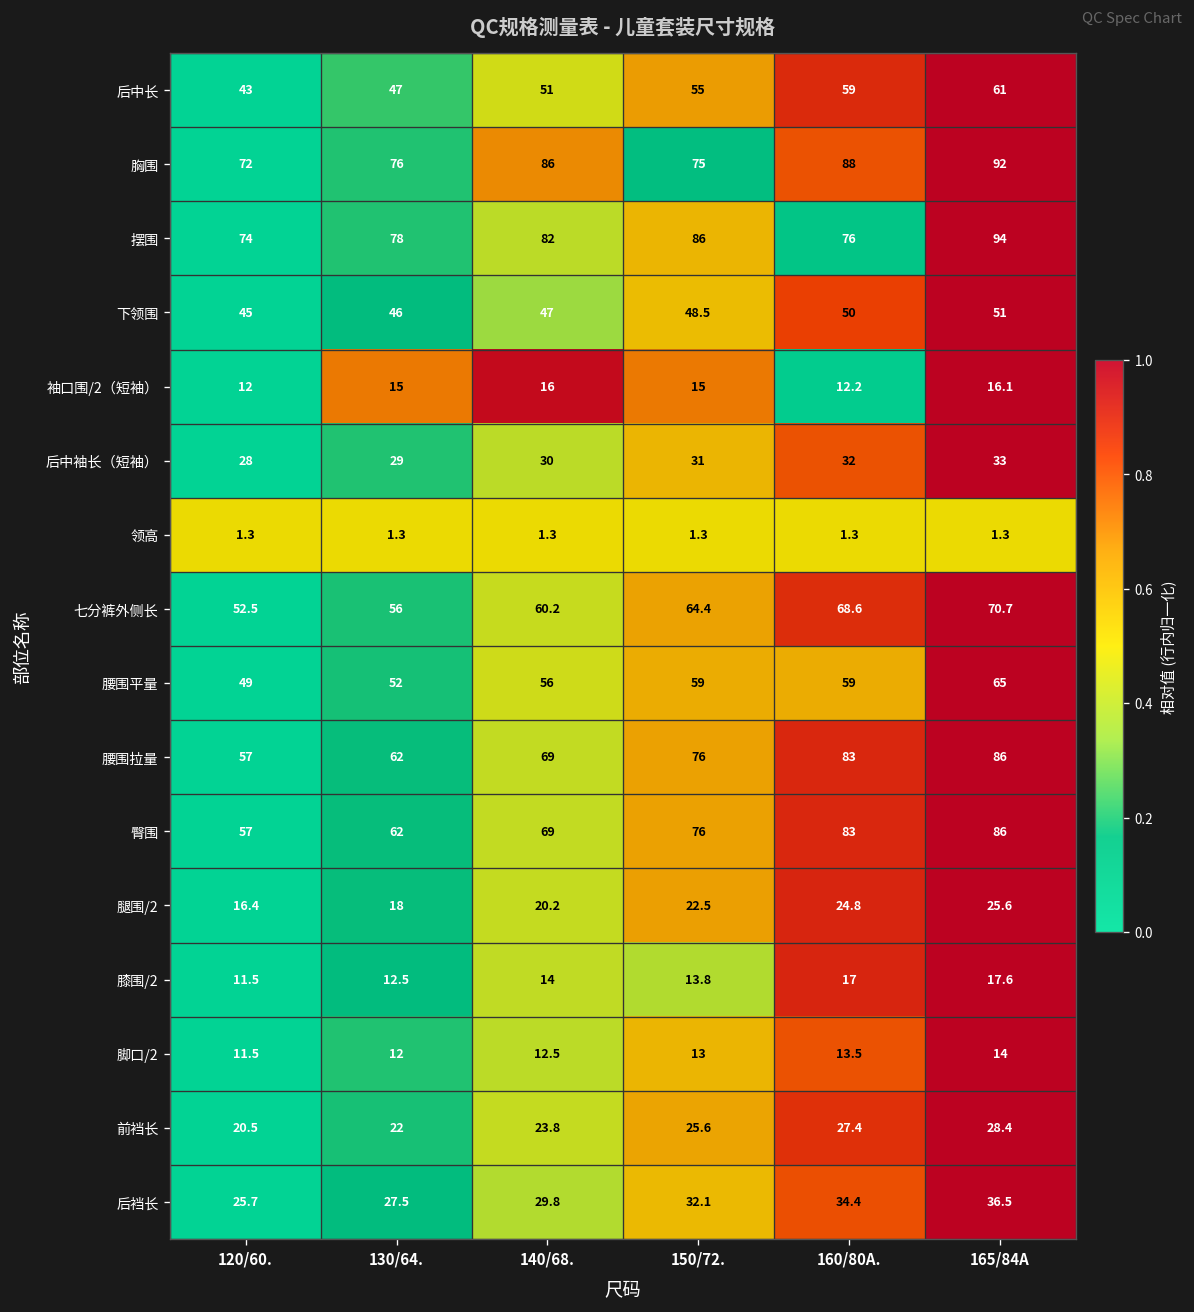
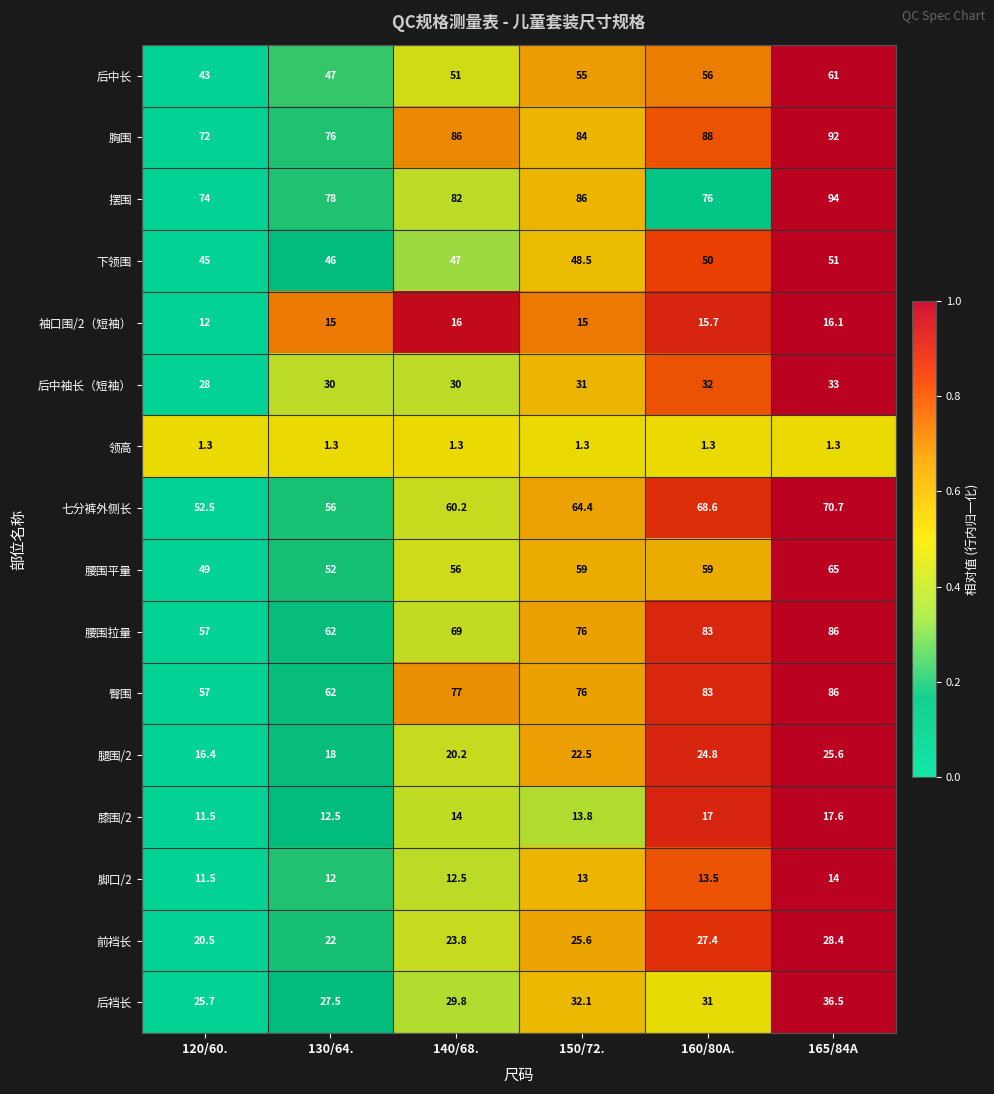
  {
    "后中长": {
      "120/60.": 43,
      "130/64.": 47,
      "140/68.": 51,
      "150/72.": 55,
-     "160/80A.": 59,
+     "160/80A.": 56,
      "165/84A": 61
    },
    "胸围": {
      "120/60.": 72,
      "130/64.": 76,
      "140/68.": 86,
-     "150/72.": 75,
+     "150/72.": 84,
      "160/80A.": 88,
      "165/84A": 92
    },
    "摆围": {
      "120/60.": 74,
      "130/64.": 78,
      "140/68.": 82,
      "150/72.": 86,
      "160/80A.": 76,
      "165/84A": 94
    },
    "下领围": {
      "120/60.": 45,
      "130/64.": 46,
      "140/68.": 47,
      "150/72.": 48.5,
      "160/80A.": 50,
      "165/84A": 51
    },
    "袖口围/2（短袖）": {
      "120/60.": 12,
      "130/64.": 15,
      "140/68.": 16,
      "150/72.": 15,
-     "160/80A.": 12.2,
+     "160/80A.": 15.7,
      "165/84A": 16.1
    },
    "后中袖长（短袖）": {
      "120/60.": 28,
-     "130/64.": 29,
+     "130/64.": 30,
      "140/68.": 30,
      "150/72.": 31,
      "160/80A.": 32,
      "165/84A": 33
    },
    "领高": {
      "120/60.": 1.3,
      "130/64.": 1.3,
      "140/68.": 1.3,
      "150/72.": 1.3,
      "160/80A.": 1.3,
      "165/84A": 1.3
    },
    "七分裤外侧长": {
      "120/60.": 52.5,
      "130/64.": 56,
      "140/68.": 60.2,
      "150/72.": 64.4,
      "160/80A.": 68.6,
      "165/84A": 70.7
    },
    "腰围平量": {
      "120/60.": 49,
      "130/64.": 52,
      "140/68.": 56,
      "150/72.": 59,
      "160/80A.": 59,
      "165/84A": 65
    },
    "腰围拉量": {
      "120/60.": 57,
      "130/64.": 62,
      "140/68.": 69,
      "150/72.": 76,
      "160/80A.": 83,
      "165/84A": 86
    },
    "臀围": {
      "120/60.": 57,
      "130/64.": 62,
-     "140/68.": 69,
+     "140/68.": 77,
      "150/72.": 76,
      "160/80A.": 83,
      "165/84A": 86
    },
    "腿围/2": {
      "120/60.": 16.4,
      "130/64.": 18,
      "140/68.": 20.2,
      "150/72.": 22.5,
      "160/80A.": 24.8,
      "165/84A": 25.6
    },
    "膝围/2": {
      "120/60.": 11.5,
      "130/64.": 12.5,
      "140/68.": 14,
      "150/72.": 13.8,
      "160/80A.": 17,
      "165/84A": 17.6
    },
    "脚口/2": {
      "120/60.": 11.5,
      "130/64.": 12,
      "140/68.": 12.5,
      "150/72.": 13,
      "160/80A.": 13.5,
      "165/84A": 14
    },
    "前裆长": {
      "120/60.": 20.5,
      "130/64.": 22,
      "140/68.": 23.8,
      "150/72.": 25.6,
      "160/80A.": 27.4,
      "165/84A": 28.4
    },
    "后裆长": {
      "120/60.": 25.7,
      "130/64.": 27.5,
      "140/68.": 29.8,
      "150/72.": 32.1,
-     "160/80A.": 34.4,
+     "160/80A.": 31,
      "165/84A": 36.5
    }
  }
